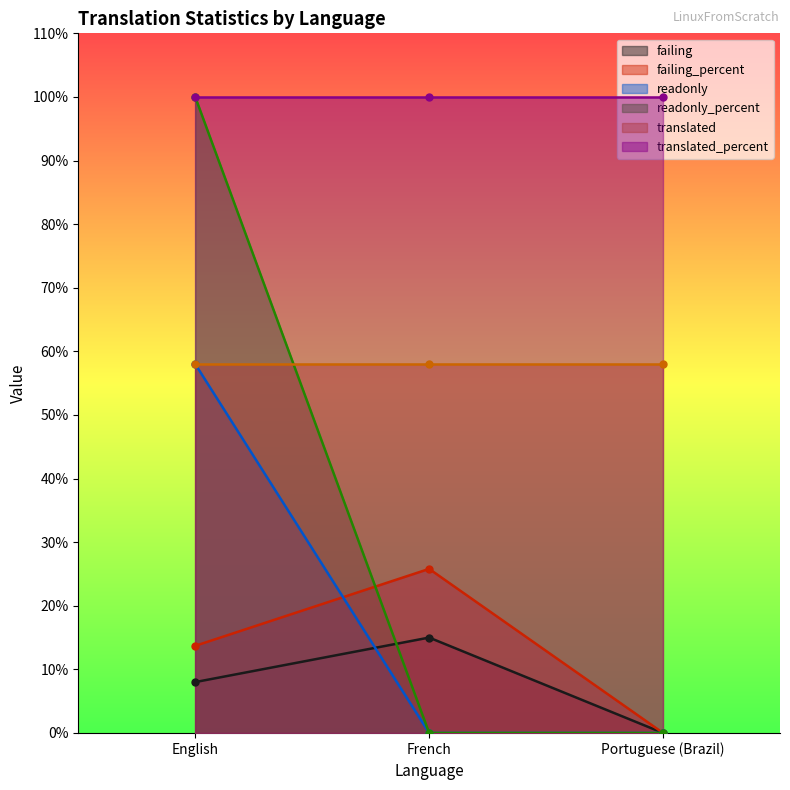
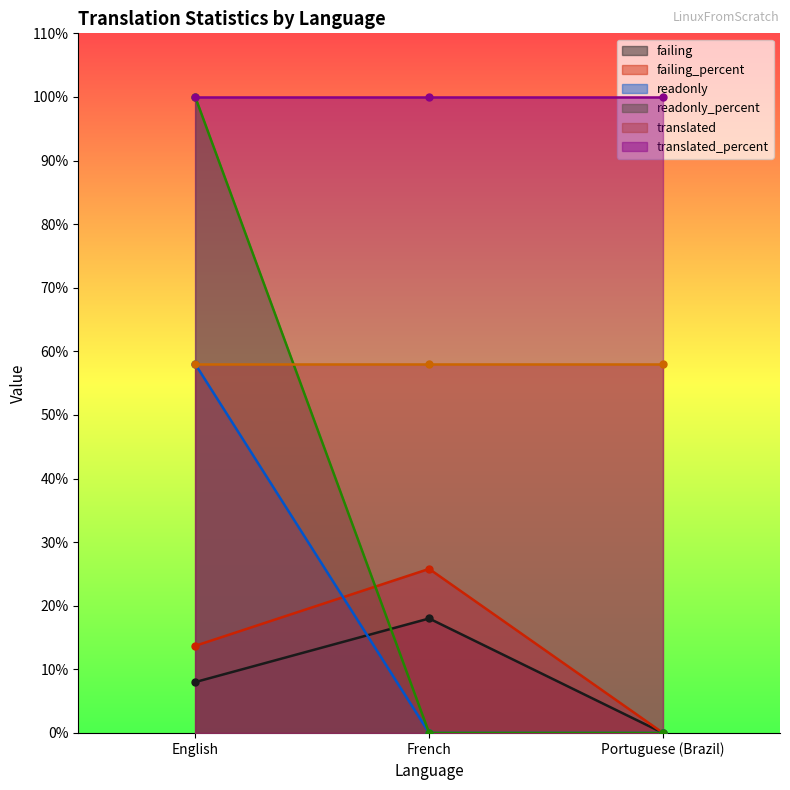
  {
    "failing": {
      "English": "8%",
-     "French": "15%"
+     "French": "18%"
    },
    "translated_percent": {
      "French": "100%"
    }
  }
